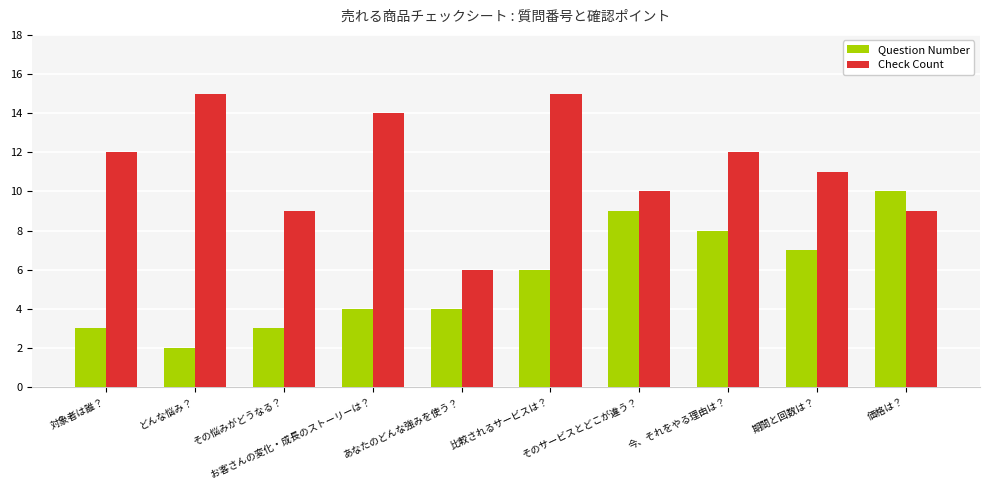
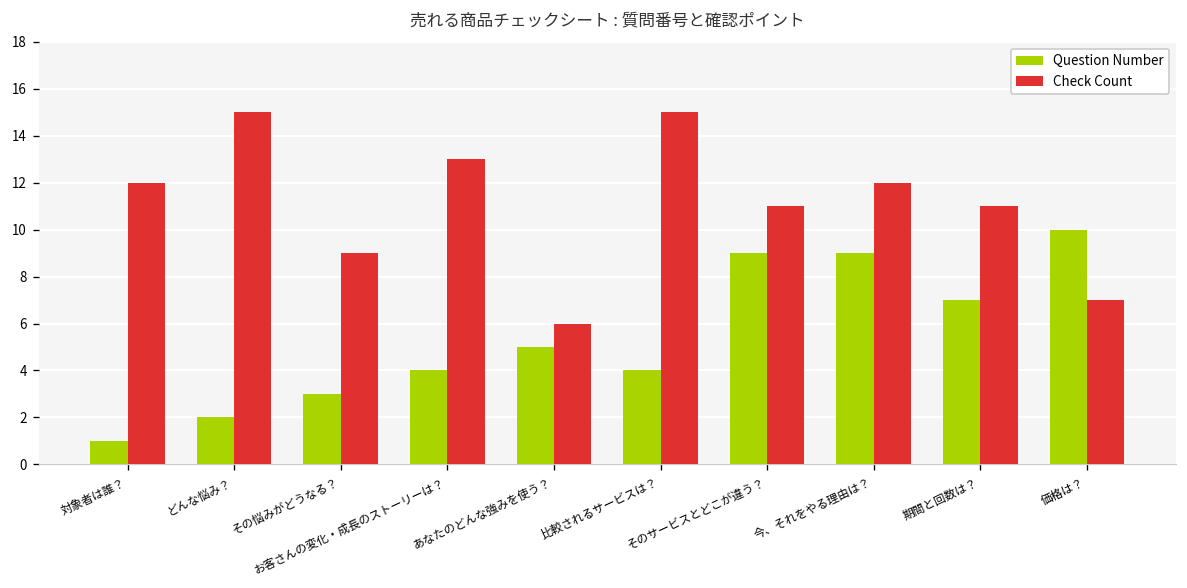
  {
    "Question Number": {
-     "対象者は誰？": 3,
+     "対象者は誰？": 1,
      "どんな悩み？": 2,
      "その悩みがどうなる？": 3,
      "お客さんの変化・成長のストーリーは？": 4,
-     "あなたのどんな強みを使う？": 4,
-     "比較されるサービスは？": 6,
+     "あなたのどんな強みを使う？": 5,
+     "比較されるサービスは？": 4,
      "そのサービスとどこが違う？": 9,
-     "今、それをやる理由は？": 8,
+     "今、それをやる理由は？": 9,
      "期間と回数は？": 7,
      "価格は？": 10
    },
    "Check Count": {
      "対象者は誰？": 12,
      "どんな悩み？": 15,
      "その悩みがどうなる？": 9,
-     "お客さんの変化・成長のストーリーは？": 14,
+     "お客さんの変化・成長のストーリーは？": 13,
      "あなたのどんな強みを使う？": 6,
      "比較されるサービスは？": 15,
-     "そのサービスとどこが違う？": 10,
+     "そのサービスとどこが違う？": 11,
      "今、それをやる理由は？": 12,
      "期間と回数は？": 11,
-     "価格は？": 9
+     "価格は？": 7
    }
  }
